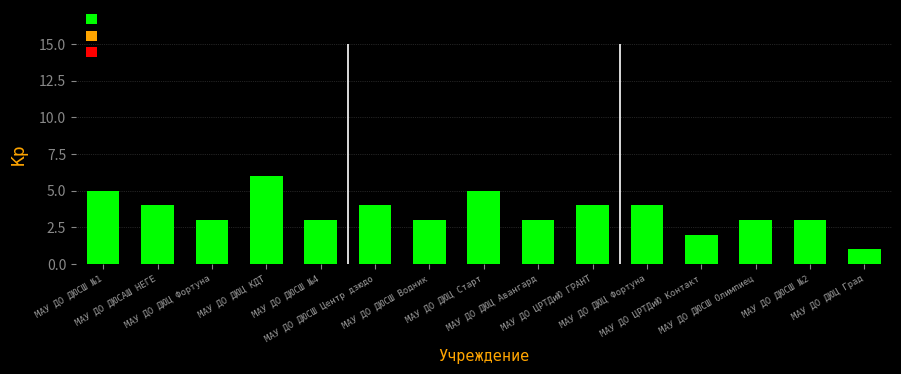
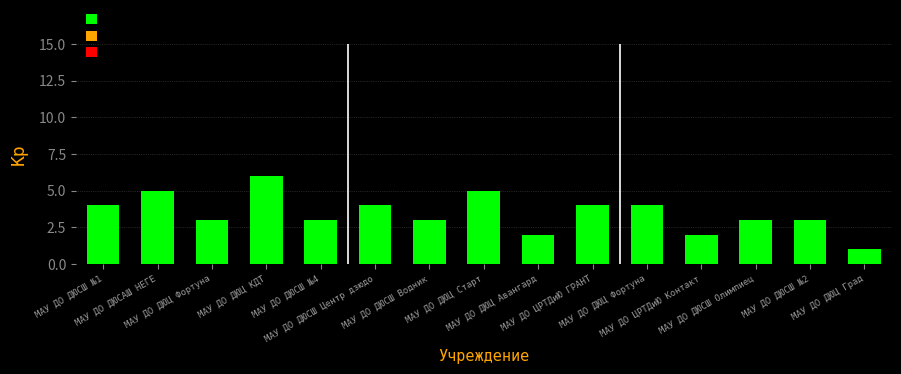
  {
-   "МАУ ДО ДЮСШ №1": 5,
-   "МАУ ДО ДЮСАШ НЕГЕ": 4,
+   "МАУ ДО ДЮСШ №1": 4,
+   "МАУ ДО ДЮСАШ НЕГЕ": 5,
    "МАУ ДО ДЮЦ КДТ": 6,
    "МАУ ДО ДЮСШ №4": 3,
    "МАУ ДО ДЮСШ Центр дзюдо": 4,
    "МАУ ДО ДЮСШ Водник": 3,
    "МАУ ДО ДЮЦ Старт": 5,
-   "МАУ ДО ДЮЦ Авангард": 3,
+   "МАУ ДО ДЮЦ Авангард": 2,
    "МАУ ДО ЦРТДиЮ ГРАНТ": 4,
    "МАУ ДО ЦРТДиЮ Контакт": 2,
    "МАУ ДО ДЮСШ Олимпиец": 3,
    "МАУ ДО ДЮСШ №2": 3,
    "МАУ ДО ДЮЦ Град": 1
  }
